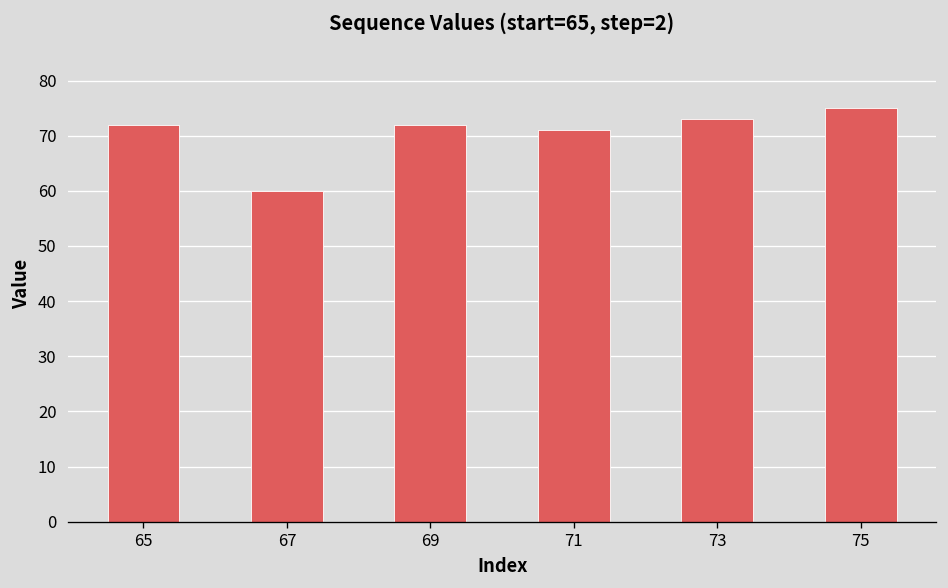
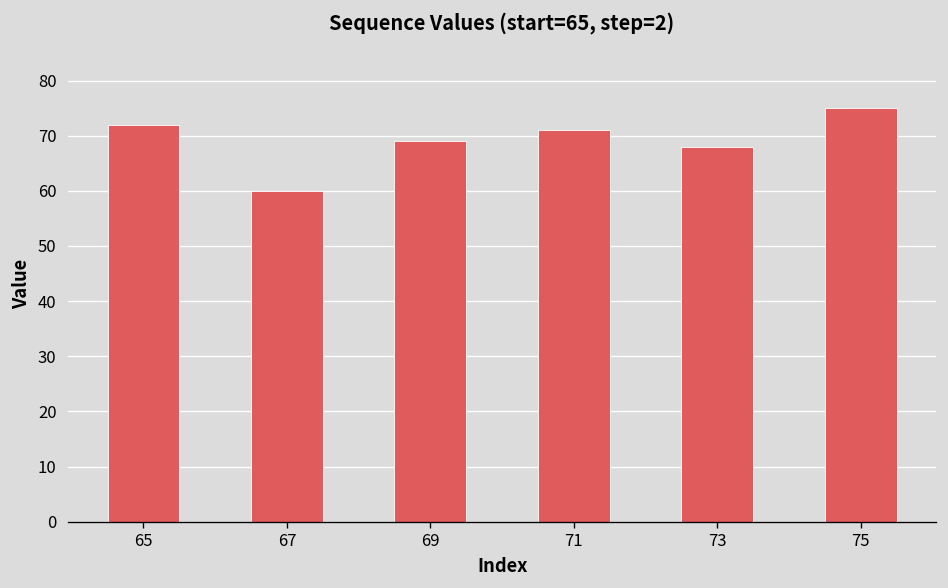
  {
    "65": 72,
    "67": 60,
-   "69": 72,
+   "69": 69,
    "71": 71,
-   "73": 73,
+   "73": 68,
    "75": 75
  }
